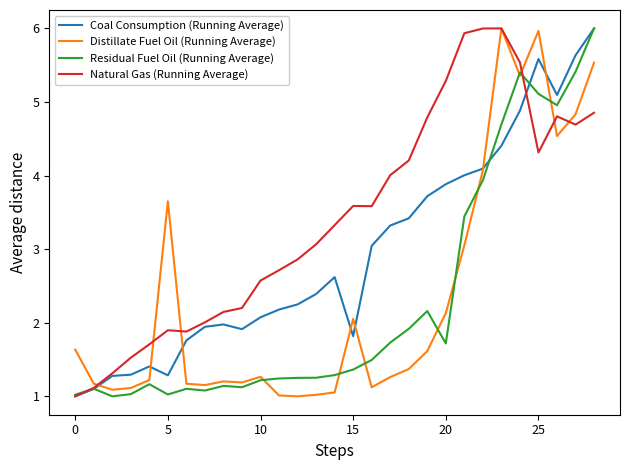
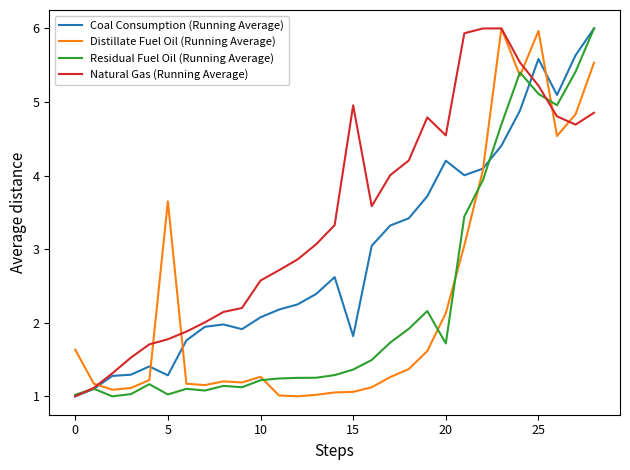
  {
    "Coal Consumption (Running Average)": {
      "5": 1.3,
      "10": 2.1,
      "15": 1.8,
-     "20": 3.9,
+     "20": 4.2,
      "25": 5.6
    },
    "Distillate Fuel Oil (Running Average)": {
      "0": 1.6,
      "5": 3.6,
      "10": 1.3,
-     "15": 2.1,
+     "15": 1.1,
      "20": 2.1,
      "25": 6.0
    },
    "Residual Fuel Oil (Running Average)": {
      "5": 1.0,
      "10": 1.2,
      "15": 1.4,
      "20": 1.7,
      "25": 5.1
    },
    "Natural Gas (Running Average)": {
-     "5": 1.9,
+     "5": 1.8,
      "10": 2.6,
-     "15": 3.6,
-     "20": 5.3,
-     "25": 4.3
+     "15": 5.0,
+     "20": 4.5,
+     "25": 5.2
    }
  }
